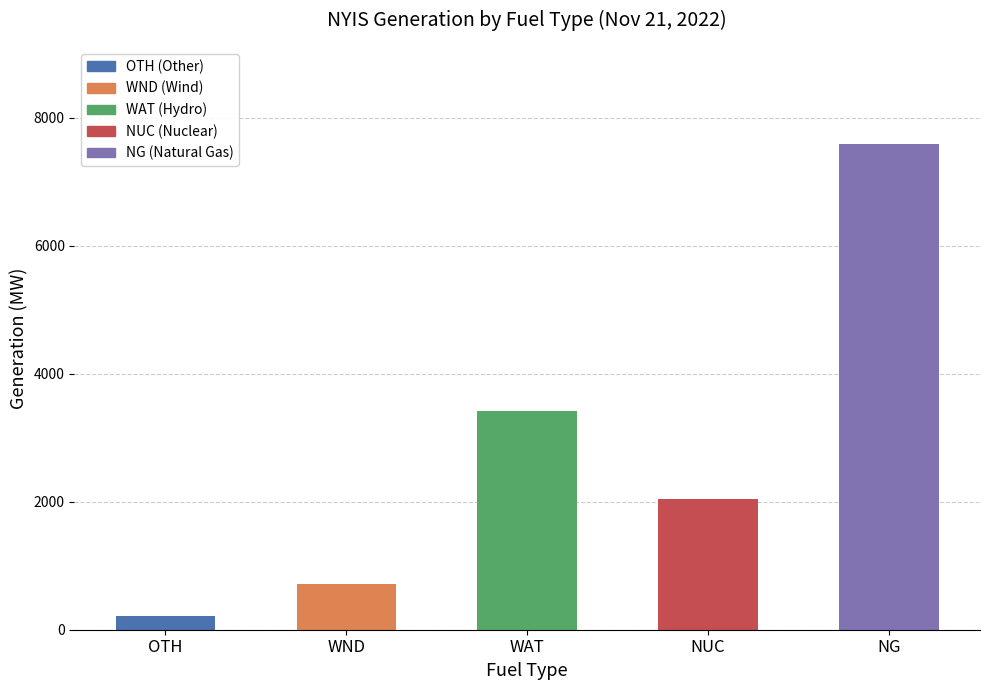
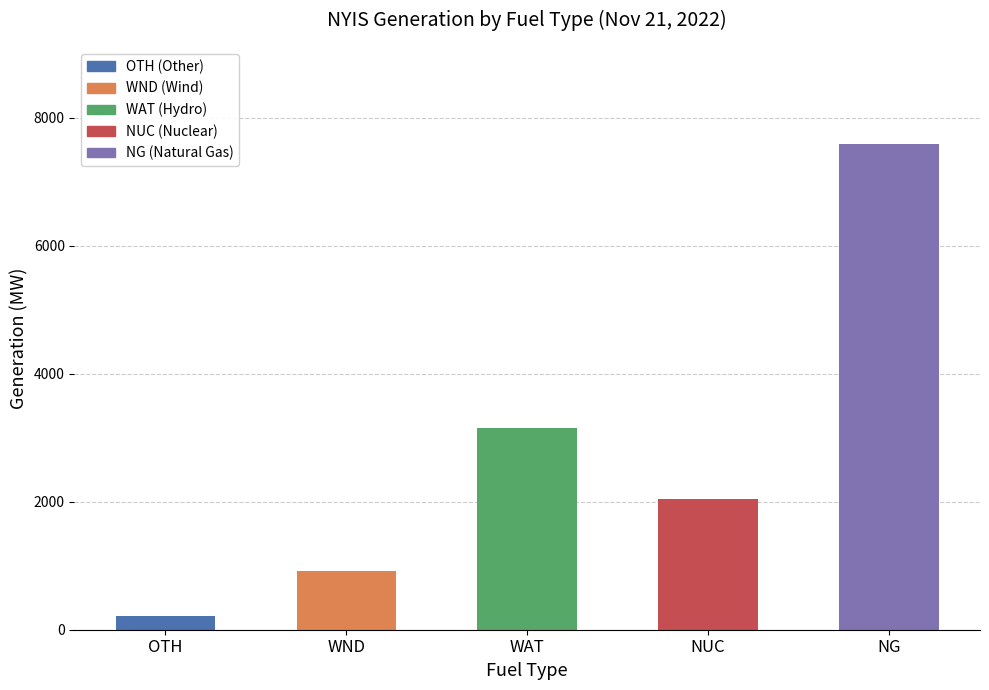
  {
    "OTH": 200,
-   "WND": 700,
-   "WAT": 3400,
+   "WND": 900,
+   "WAT": 3200,
    "NUC": 2000,
    "NG": 7600
  }
